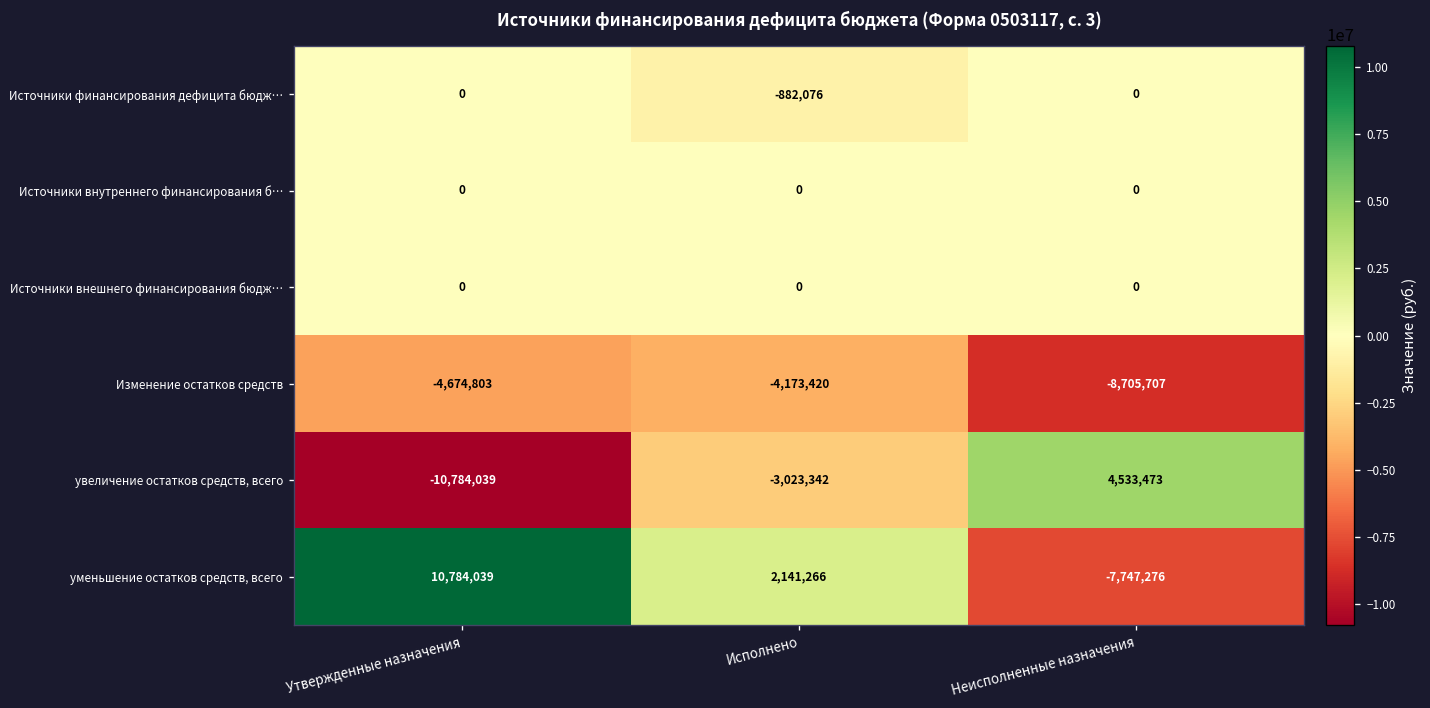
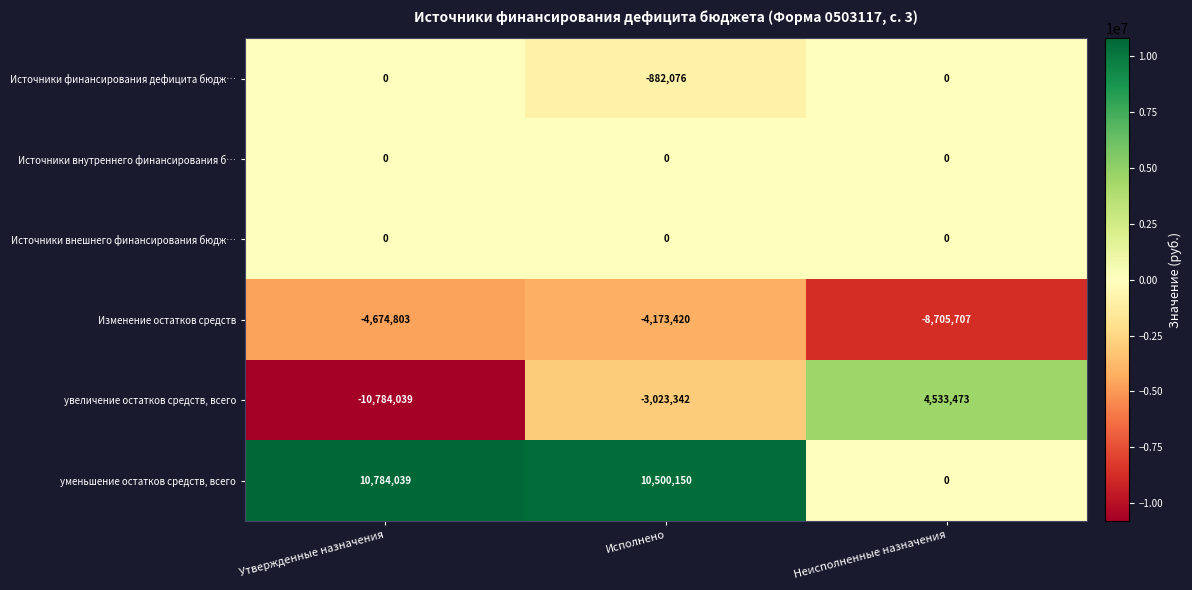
  {
    "Источники финансирования дефицита бюдж…": {
      "Утвержденные назначения": "0",
      "Исполнено": "-882,076",
      "Неисполненные назначения": "0"
    },
    "Источники внутреннего финансирования б…": {
      "Утвержденные назначения": "0",
      "Исполнено": "0",
      "Неисполненные назначения": "0"
    },
    "Источники внешнего финансирования бюдж…": {
      "Утвержденные назначения": "0",
      "Исполнено": "0",
      "Неисполненные назначения": "0"
    },
    "Изменение остатков средств": {
      "Утвержденные назначения": "-4,674,803",
      "Исполнено": "-4,173,420",
      "Неисполненные назначения": "-8,705,707"
    },
    "увеличение остатков средств, всего": {
      "Утвержденные назначения": "-10,784,039",
      "Исполнено": "-3,023,342",
      "Неисполненные назначения": "4,533,473"
    },
    "уменьшение остатков средств, всего": {
      "Утвержденные назначения": "10,784,039",
-     "Исполнено": "2,141,266",
-     "Неисполненные назначения": "-7,747,276"
+     "Исполнено": "10,500,150",
+     "Неисполненные назначения": "0"
    }
  }
